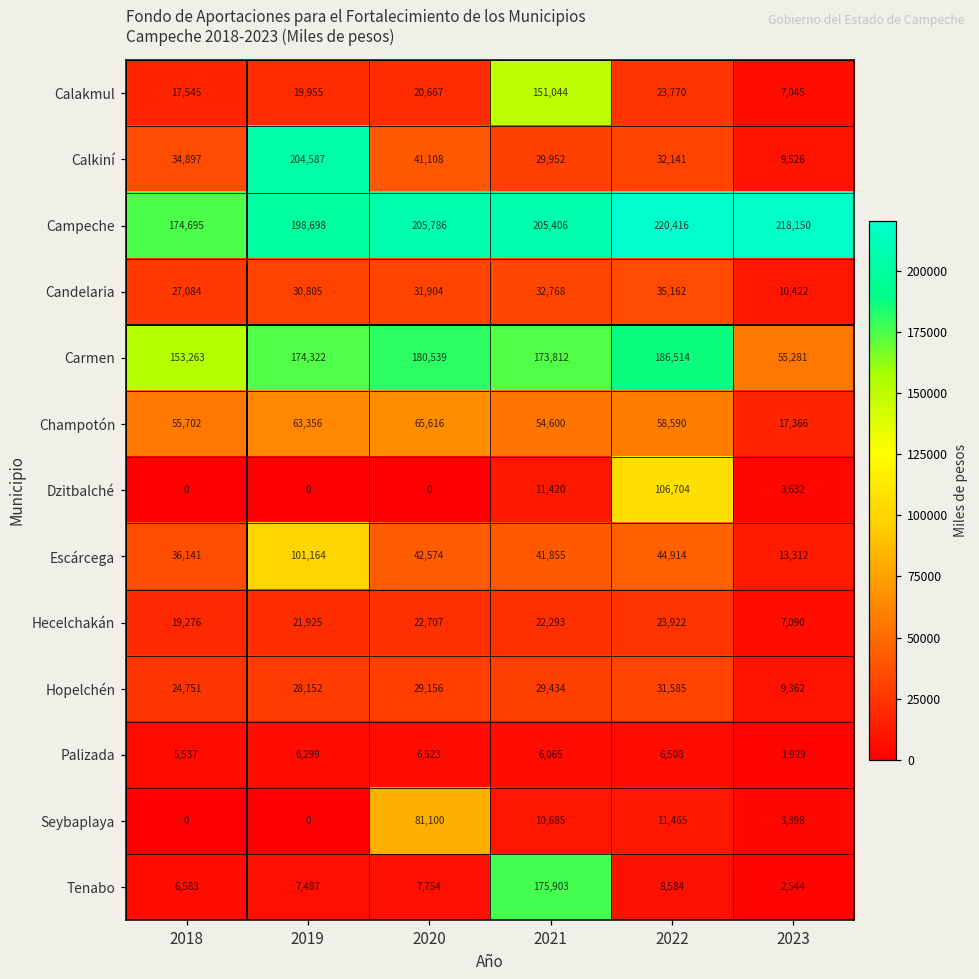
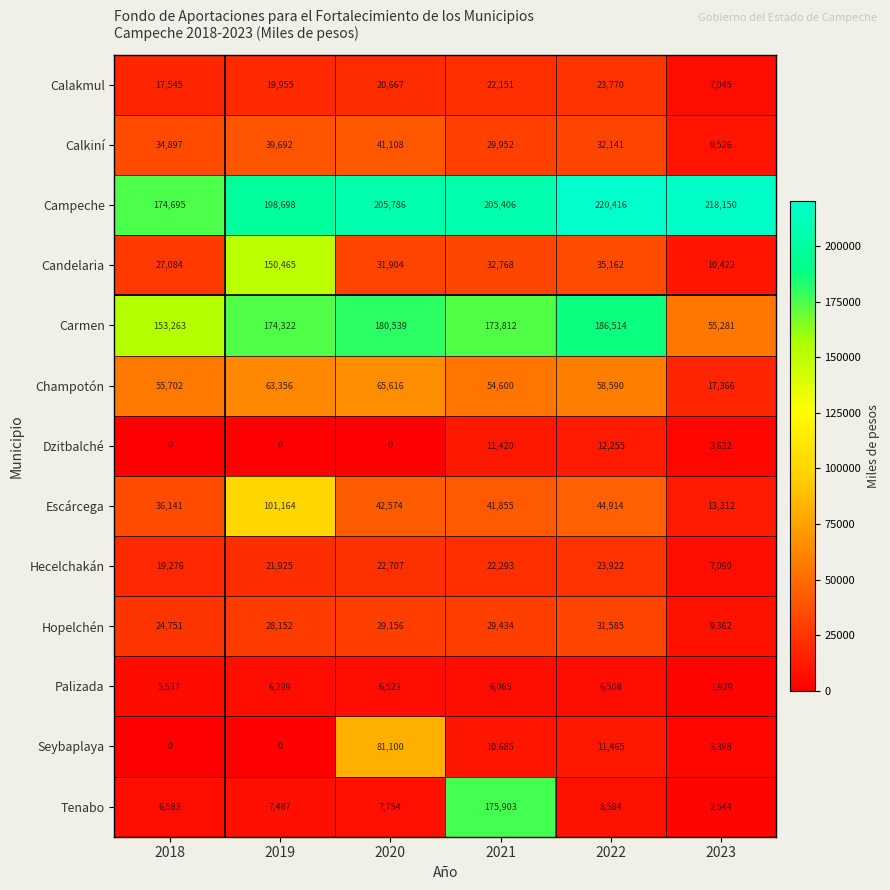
  {
    "Calakmul": {
      "2018": "17,545",
      "2019": "19,955",
      "2020": "20,667",
-     "2021": "151,044",
+     "2021": "22,151",
      "2022": "23,770",
      "2023": "7,045"
    },
    "Calkiní": {
      "2018": "34,897",
-     "2019": "204,587",
+     "2019": "39,692",
      "2020": "41,108",
      "2021": "29,952",
      "2022": "32,141",
      "2023": "9,526"
    },
    "Campeche": {
      "2018": "174,695",
      "2019": "198,698",
      "2020": "205,786",
      "2021": "205,406",
      "2022": "220,416",
      "2023": "218,150"
    },
    "Candelaria": {
      "2018": "27,084",
-     "2019": "30,805",
+     "2019": "150,465",
      "2020": "31,904",
      "2021": "32,768",
      "2022": "35,162",
      "2023": "10,422"
    },
    "Carmen": {
      "2018": "153,263",
      "2019": "174,322",
      "2020": "180,539",
      "2021": "173,812",
      "2022": "186,514",
      "2023": "55,281"
    },
    "Champotón": {
      "2018": "55,702",
      "2019": "63,356",
      "2020": "65,616",
      "2021": "54,600",
      "2022": "58,590",
      "2023": "17,366"
    },
    "Dzitbalché": {
      "2018": "0",
      "2019": "0",
      "2020": "0",
      "2021": "11,420",
-     "2022": "106,704",
+     "2022": "12,255",
      "2023": "3,632"
    },
    "Escárcega": {
      "2018": "36,141",
      "2019": "101,164",
      "2020": "42,574",
      "2021": "41,855",
      "2022": "44,914",
      "2023": "13,312"
    },
    "Hecelchakán": {
      "2018": "19,276",
      "2019": "21,925",
      "2020": "22,707",
      "2021": "22,293",
      "2022": "23,922",
      "2023": "7,090"
    },
    "Hopelchén": {
      "2018": "24,751",
      "2019": "28,152",
      "2020": "29,156",
      "2021": "29,434",
      "2022": "31,585",
      "2023": "9,362"
    },
    "Palizada": {
      "2018": "5,537",
      "2019": "6,299",
      "2020": "6,523",
      "2021": "6,065",
      "2022": "6,508",
      "2023": "1,929"
    },
    "Seybaplaya": {
      "2018": "0",
      "2019": "0",
      "2020": "81,100",
      "2021": "10,685",
      "2022": "11,465",
      "2023": "3,398"
    },
    "Tenabo": {
      "2018": "6,583",
      "2019": "7,487",
      "2020": "7,754",
      "2021": "175,903",
      "2022": "8,584",
      "2023": "2,544"
    }
  }
